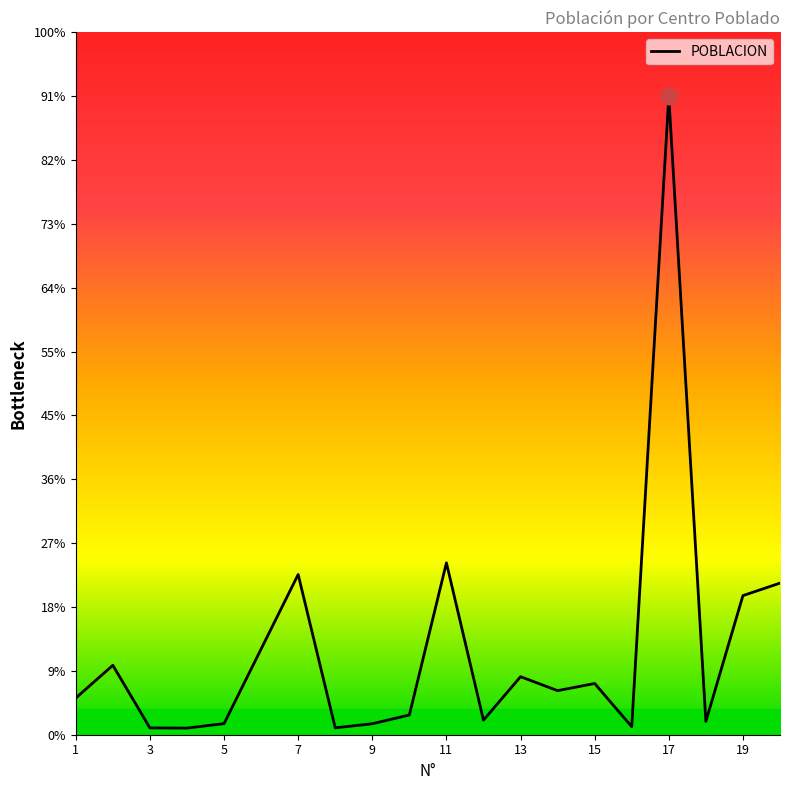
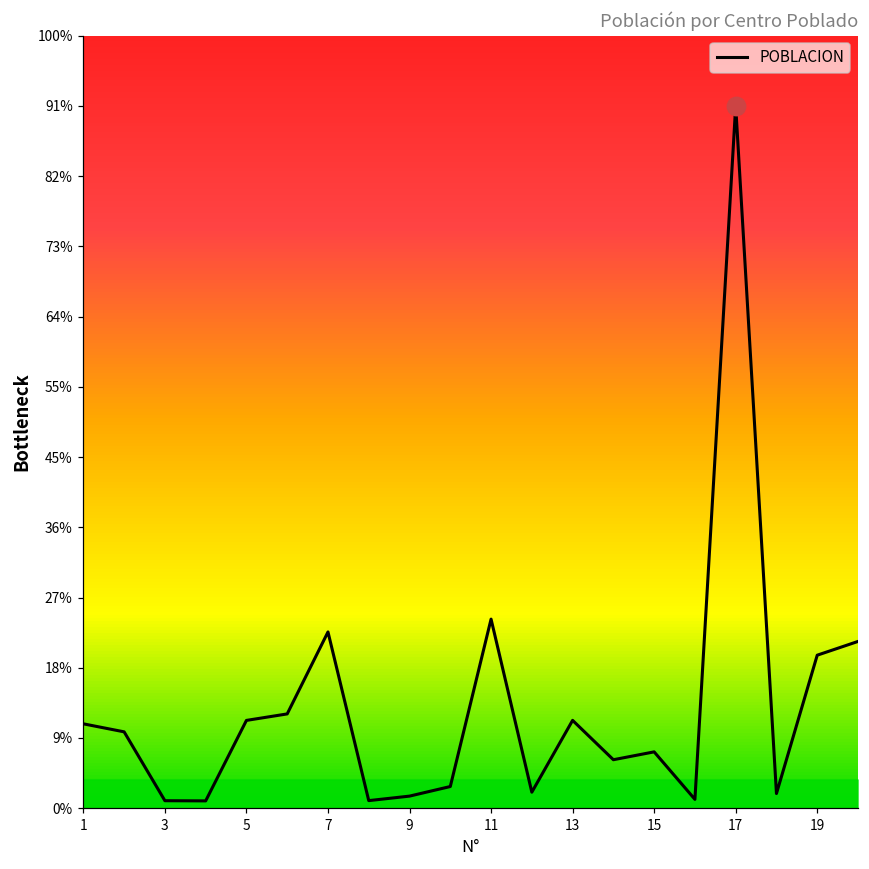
  {
    "POBLACION": {
-     "1": "5%",
+     "1": "11%",
      "3": "1%",
-     "5": "2%",
+     "5": "11%",
      "7": "23%",
      "9": "2%",
      "11": "24%",
-     "13": "8%",
+     "13": "11%",
      "15": "7%",
      "19": "20%"
    }
  }
